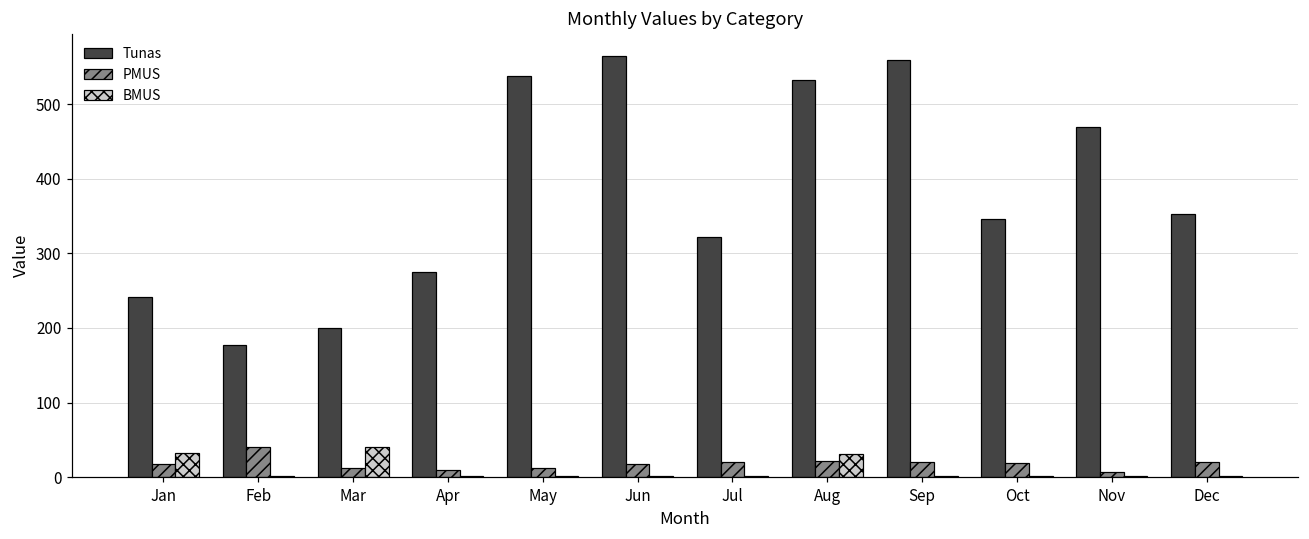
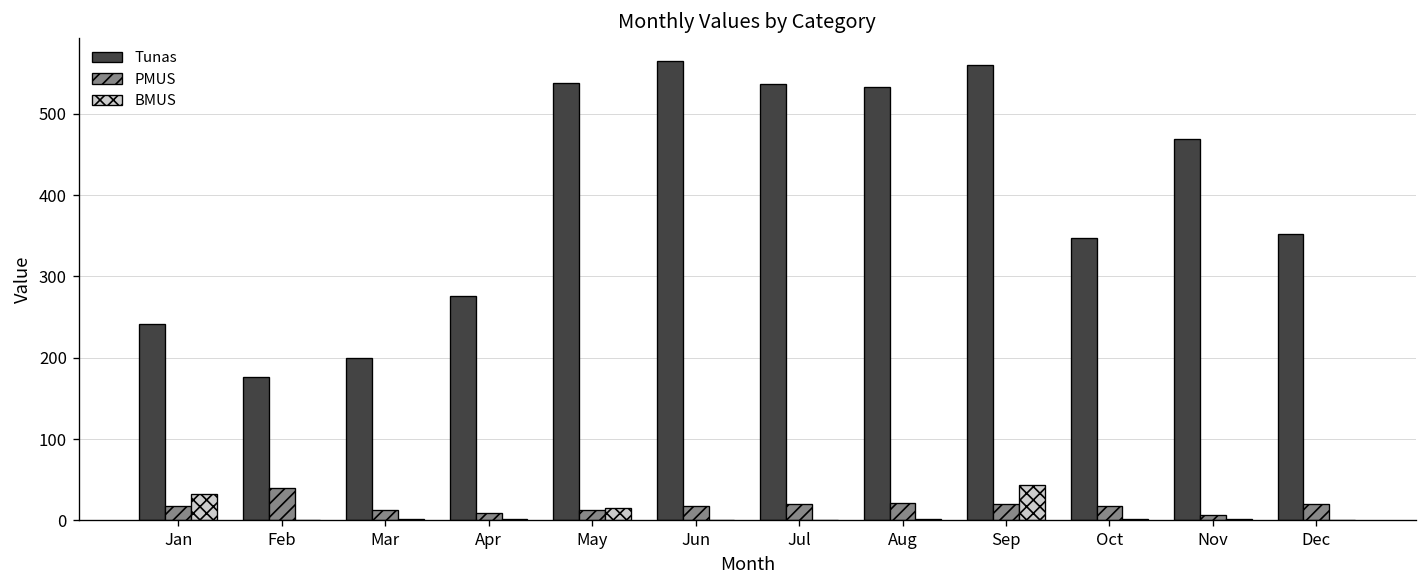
  {
    "Tunas": {
      "Jan": 240,
      "Feb": 180,
      "Mar": 200,
      "Apr": 280,
      "May": 540,
      "Jun": 570,
-     "Jul": 320,
+     "Jul": 540,
      "Aug": 530,
      "Sep": 560,
      "Oct": 350,
      "Nov": 470,
      "Dec": 350
    },
    "PMUS": {
      "Jan": 20,
      "Feb": 40,
      "Mar": 10,
      "Apr": 10,
      "May": 10,
      "Jun": 20,
      "Jul": 20,
      "Aug": 20,
      "Sep": 20,
      "Oct": 20,
      "Nov": 10,
      "Dec": 20
    },
    "BMUS": {
      "Jan": 30,
-     "Mar": 40,
-     "May": 0,
-     "Aug": 30,
-     "Sep": 0
+     "Mar": 0,
+     "May": 20,
+     "Aug": 0,
+     "Sep": 40
    }
  }
